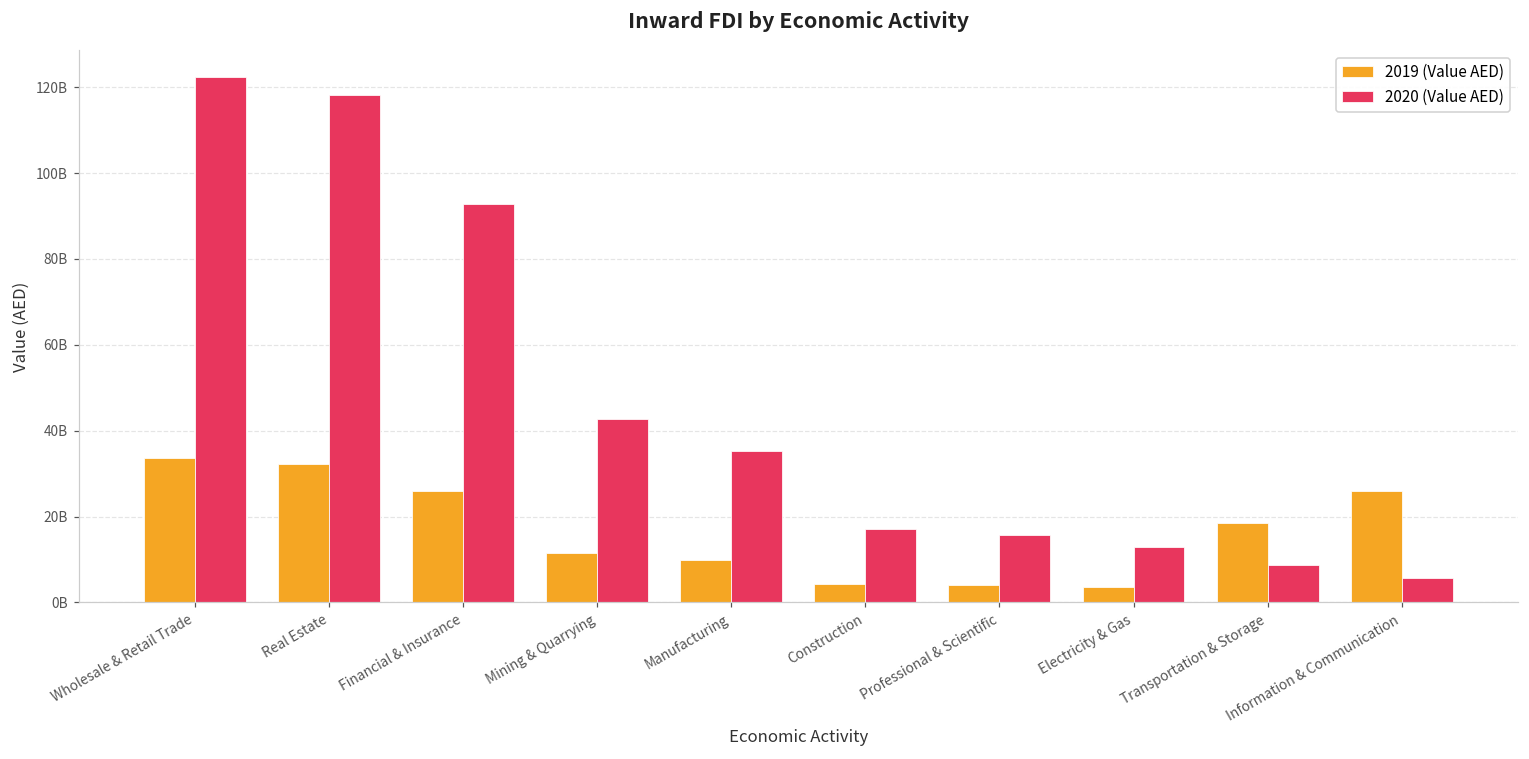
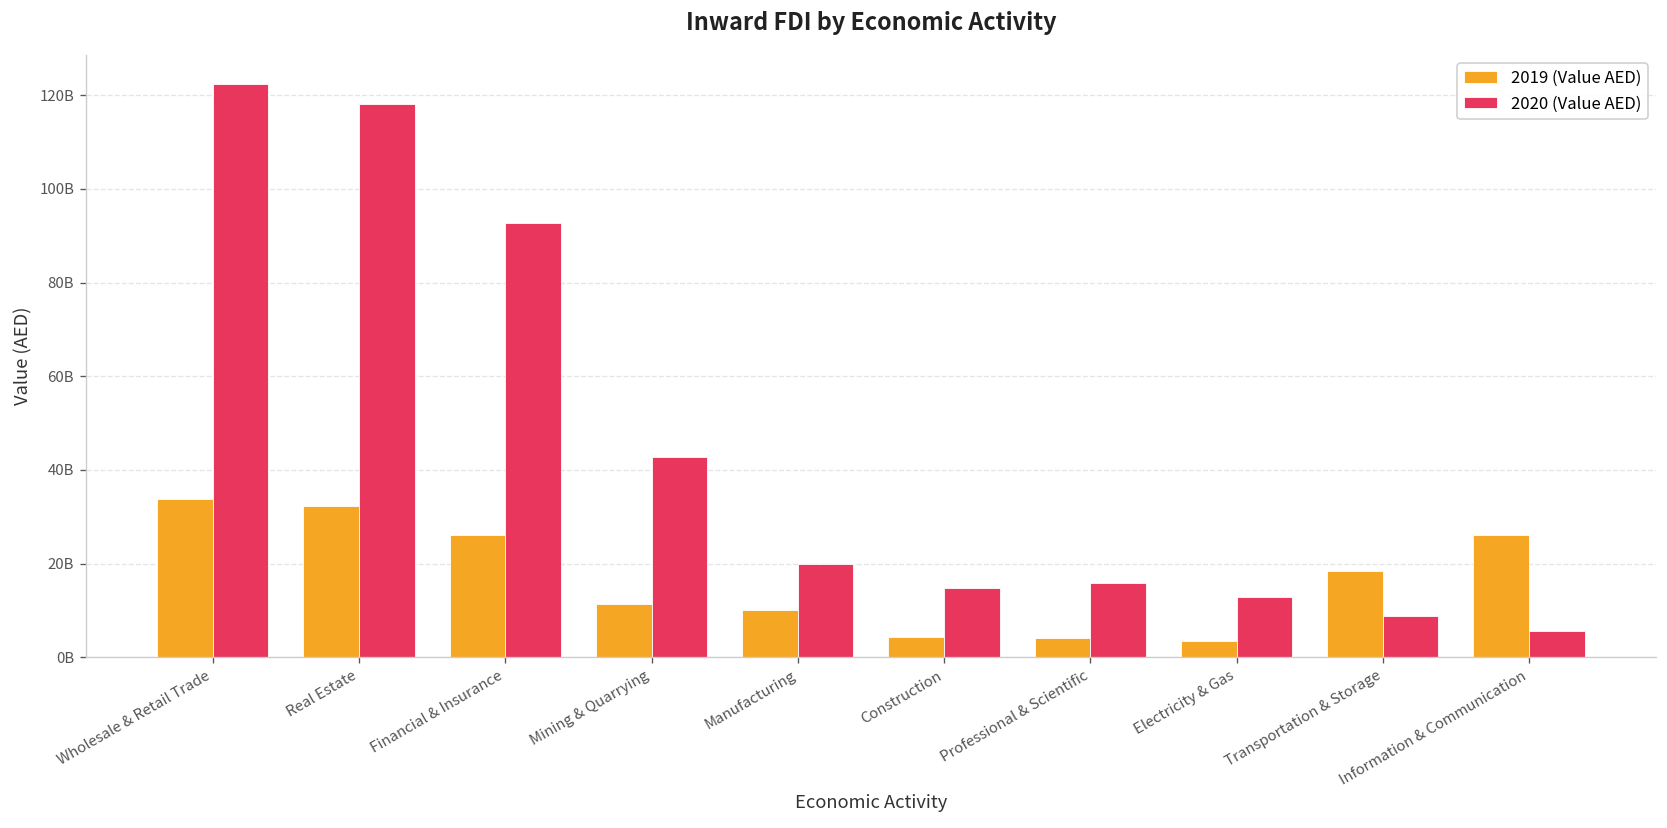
  {
    "2019 (Value AED)": {
      "Wholesale & Retail Trade": 34000000000,
      "Real Estate": 32000000000,
      "Financial & Insurance": 26000000000,
      "Mining & Quarrying": 11000000000,
      "Manufacturing": 10000000000,
      "Construction": 4000000000,
      "Professional & Scientific": 4000000000,
      "Electricity & Gas": 3000000000,
      "Transportation & Storage": 18000000000,
      "Information & Communication": 26000000000
    },
    "2020 (Value AED)": {
      "Wholesale & Retail Trade": 122000000000,
      "Real Estate": 118000000000,
      "Financial & Insurance": 93000000000,
      "Mining & Quarrying": 43000000000,
-     "Manufacturing": 35000000000,
-     "Construction": 17000000000,
+     "Manufacturing": 20000000000,
+     "Construction": 15000000000,
      "Professional & Scientific": 16000000000,
      "Electricity & Gas": 13000000000,
      "Transportation & Storage": 9000000000,
      "Information & Communication": 6000000000
    }
  }
